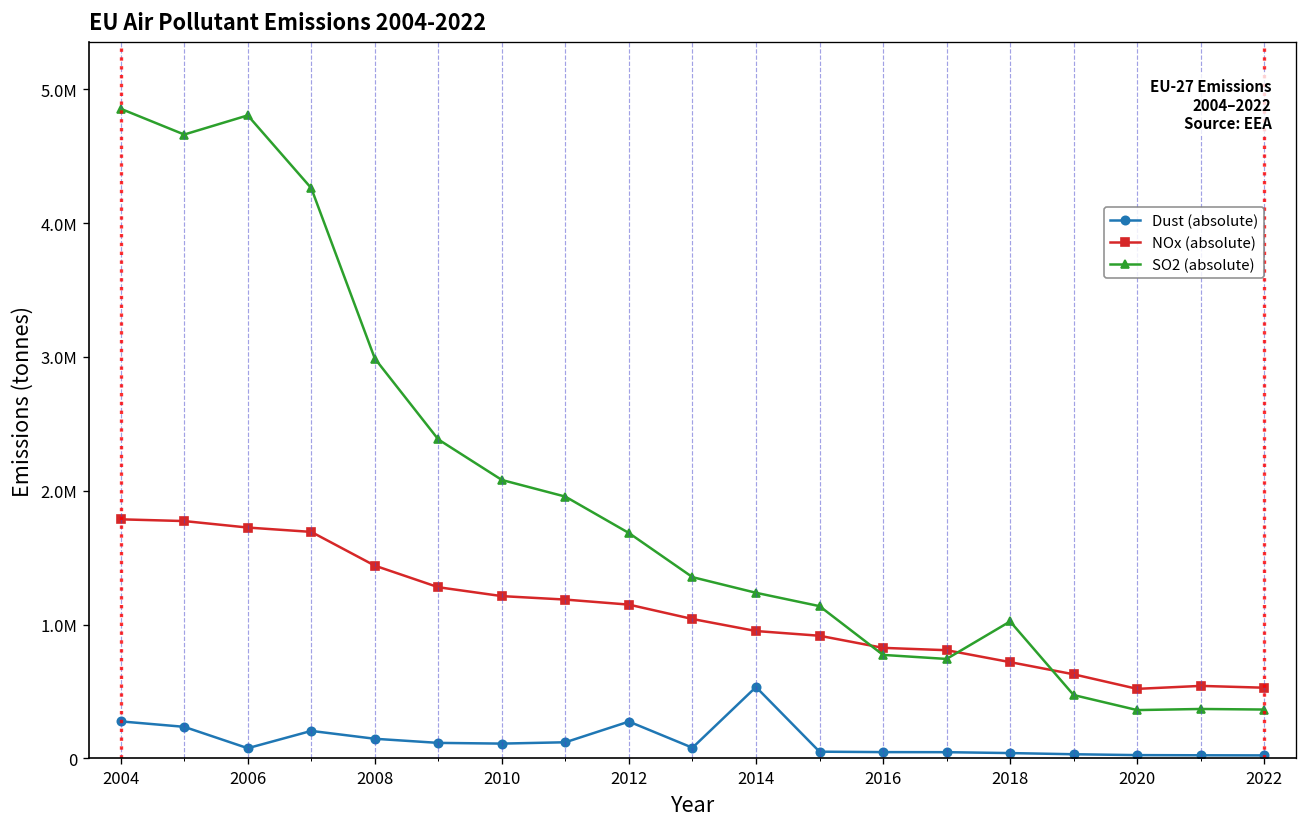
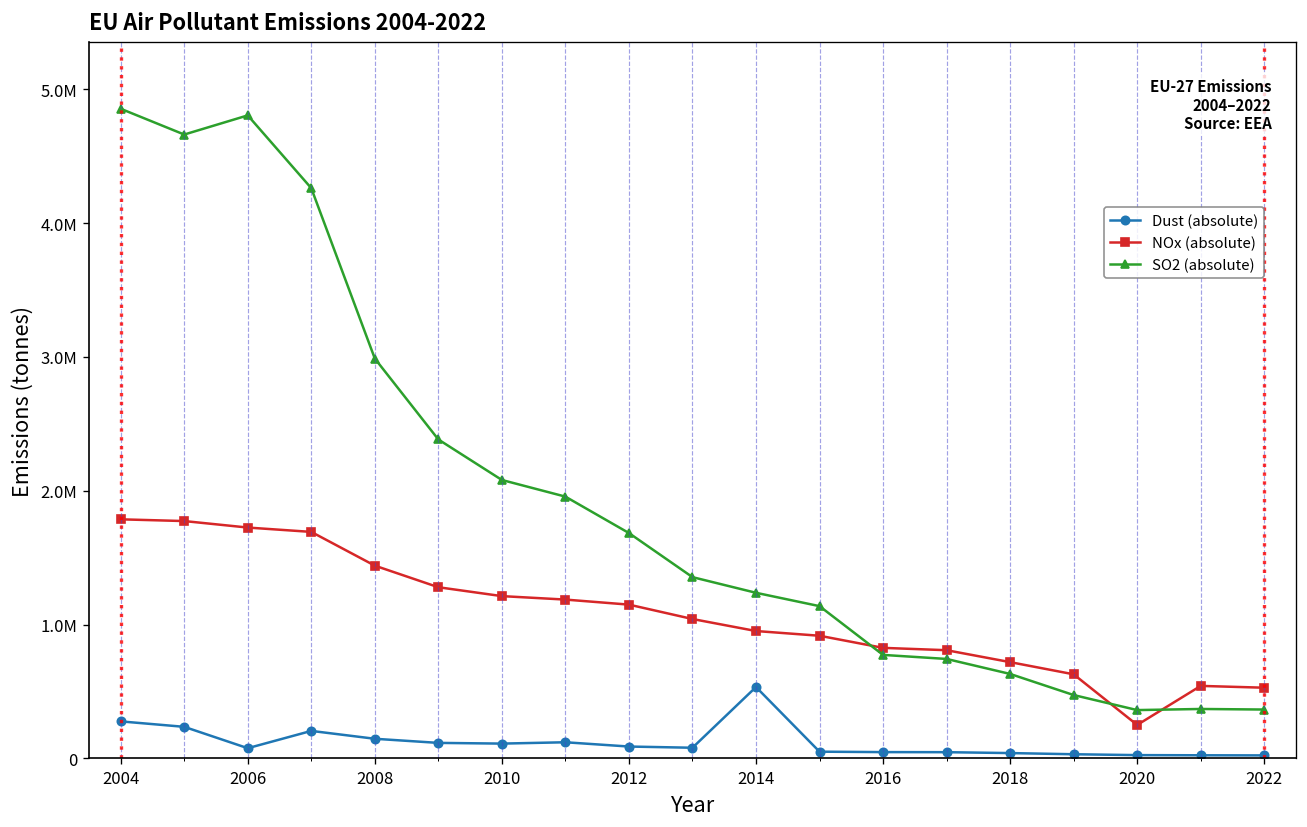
  {
    "Dust (absolute)": {
      "2004": 280000,
      "2006": 80000,
      "2008": 150000,
      "2010": 110000,
-     "2012": 270000,
+     "2012": 90000,
      "2014": 530000,
      "2016": 50000,
      "2018": 40000,
      "2020": 20000,
      "2022": 20000
    },
    "NOx (absolute)": {
      "2004": 1790000,
      "2006": 1720000,
      "2008": 1440000,
      "2010": 1210000,
      "2012": 1150000,
      "2014": 950000,
      "2016": 830000,
      "2018": 720000,
-     "2020": 520000,
+     "2020": 250000,
      "2022": 530000
    },
    "SO2 (absolute)": {
      "2004": 4860000,
      "2006": 4810000,
      "2008": 2990000,
      "2010": 2080000,
      "2012": 1680000,
      "2014": 1240000,
      "2016": 770000,
-     "2018": 1020000,
+     "2018": 630000,
      "2020": 360000,
      "2022": 360000
    }
  }
